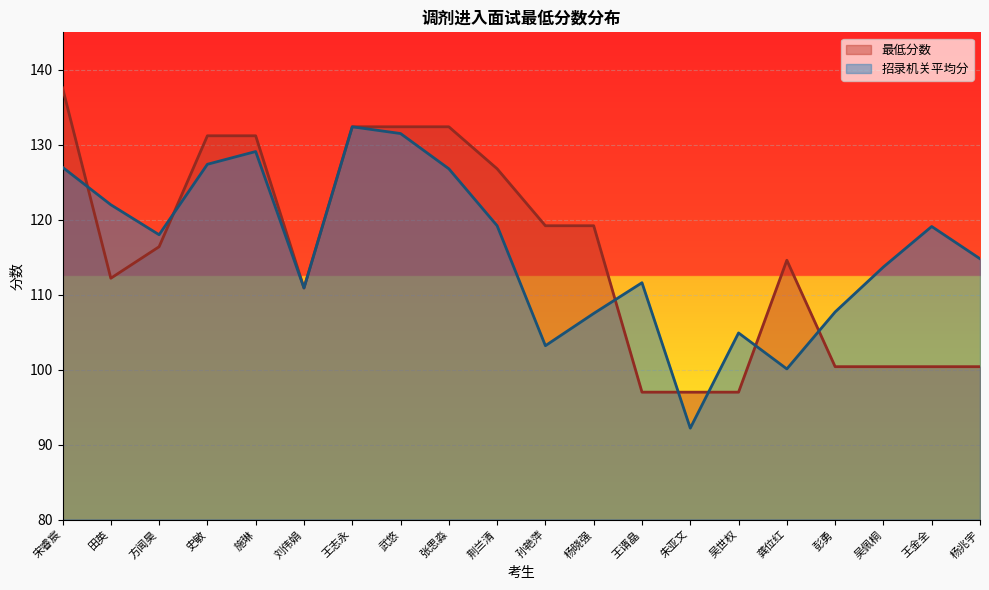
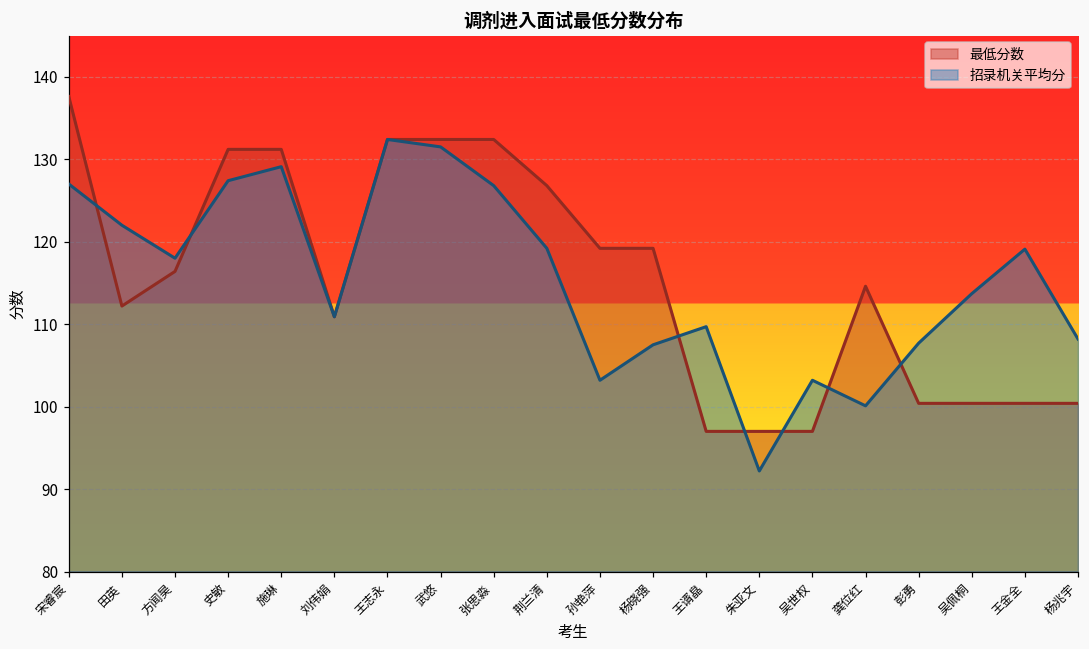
  {
    "最低分数": {
      "宋睿宸": 138,
      "田英": 112,
      "方闻昊": 116,
      "史敏": 131,
      "施琳": 131,
      "武悠": 132,
      "张思淼": 132,
      "荆兰清": 127,
      "孙艳萍": 119,
      "杨晓强": 119,
      "王谞皛": 97,
      "朱亚文": 97,
      "吴世权": 97,
      "龚位红": 115,
      "彭勇": 100,
      "吴佩桐": 100,
      "王金全": 100,
      "杨兆宇": 100
    },
    "招录机关平均分": {
      "宋睿宸": 127,
      "田英": 122,
      "方闻昊": 118,
      "史敏": 127,
      "施琳": 129,
      "武悠": 132,
      "张思淼": 127,
      "荆兰清": 119,
      "孙艳萍": 103,
      "杨晓强": 108,
-     "王谞皛": 112,
+     "王谞皛": 110,
      "朱亚文": 92,
-     "吴世权": 105,
+     "吴世权": 103,
      "龚位红": 100,
      "彭勇": 108,
      "吴佩桐": 114,
      "王金全": 119,
-     "杨兆宇": 115
+     "杨兆宇": 108
    }
  }
